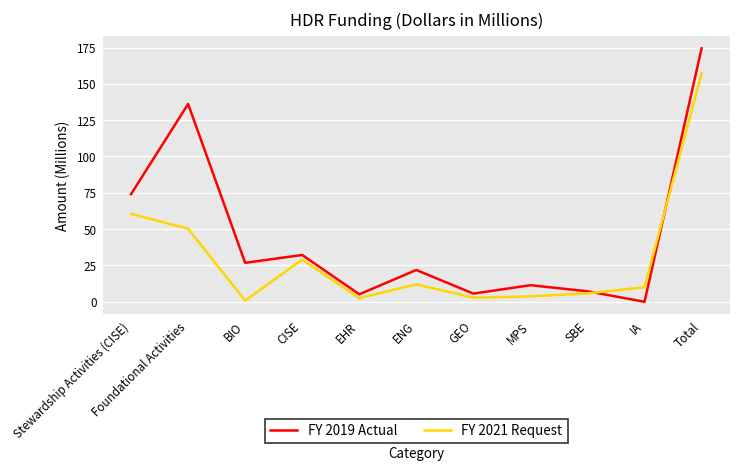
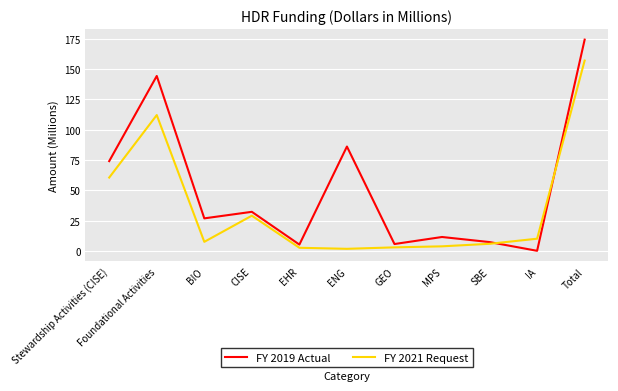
  {
    "FY 2019 Actual": {
      "Stewardship Activities (CISE)": 74,
-     "Foundational Activities": 136,
+     "Foundational Activities": 144,
      "BIO": 27,
      "CISE": 32,
      "EHR": 5,
-     "ENG": 22,
+     "ENG": 86,
      "GEO": 6,
      "MPS": 11,
      "IA": 0,
      "Total": 174
    },
    "FY 2021 Request": {
      "Stewardship Activities (CISE)": 61,
-     "Foundational Activities": 50,
-     "BIO": 1,
+     "Foundational Activities": 112,
+     "BIO": 7,
      "CISE": 29,
      "EHR": 3,
-     "ENG": 12,
+     "ENG": 2,
      "GEO": 3,
      "MPS": 4,
      "IA": 10,
      "Total": 157
    }
  }
